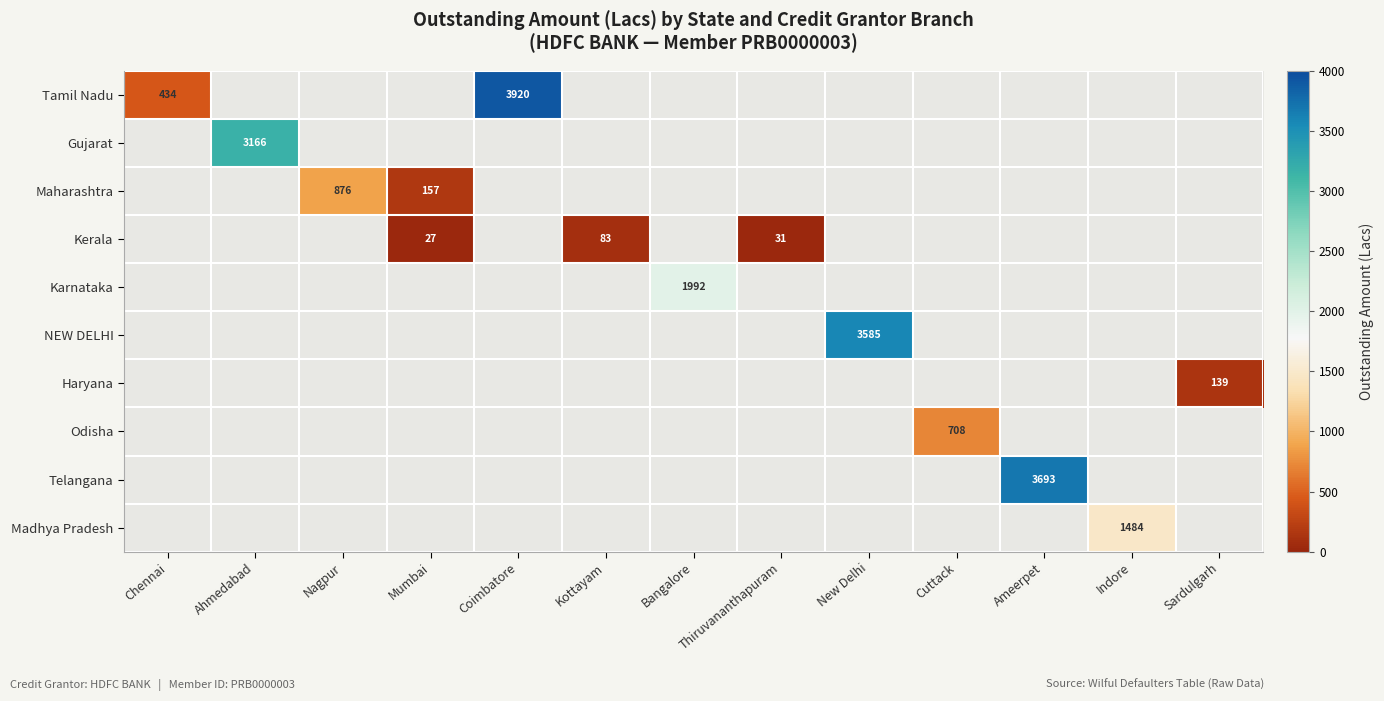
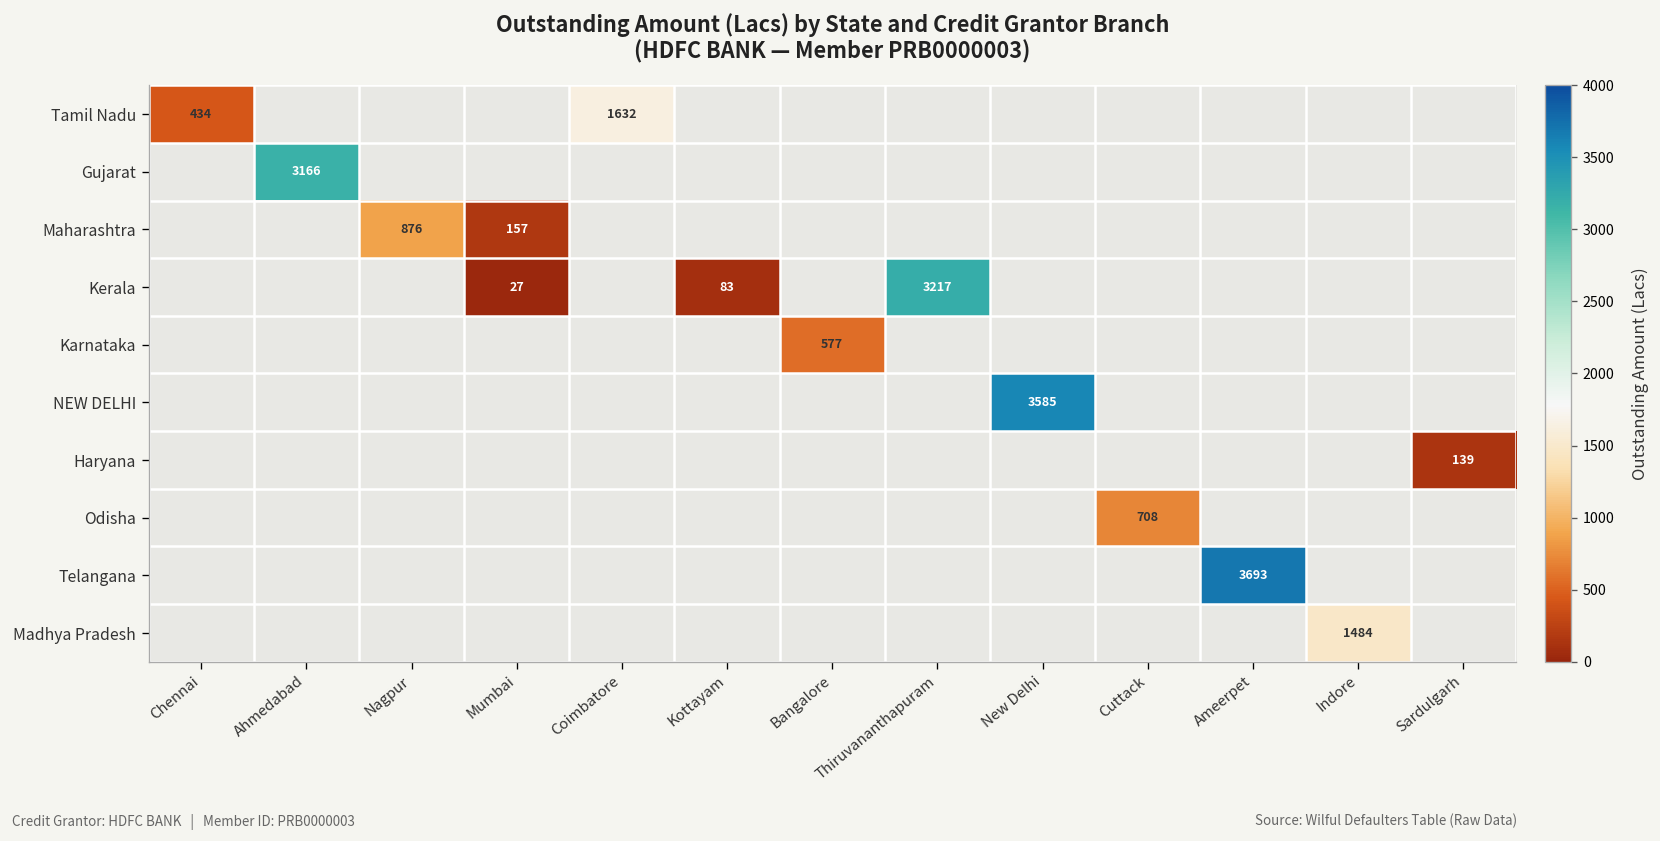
  {
    "Tamil Nadu": {
      "Chennai": 434,
-     "Coimbatore": 3920
+     "Coimbatore": 1632
    },
    "Gujarat": {
      "Ahmedabad": 3166
    },
    "Maharashtra": {
      "Nagpur": 876,
      "Mumbai": 157
    },
    "Kerala": {
      "Mumbai": 27,
      "Kottayam": 83,
-     "Thiruvananthapuram": 31
+     "Thiruvananthapuram": 3217
    },
    "Karnataka": {
-     "Bangalore": 1992
+     "Bangalore": 577
    },
    "NEW DELHI": {
      "New Delhi": 3585
    },
    "Haryana": {
      "Sardulgarh": 139
    },
    "Odisha": {
      "Cuttack": 708
    },
    "Telangana": {
      "Ameerpet": 3693
    },
    "Madhya Pradesh": {
      "Indore": 1484
    }
  }
